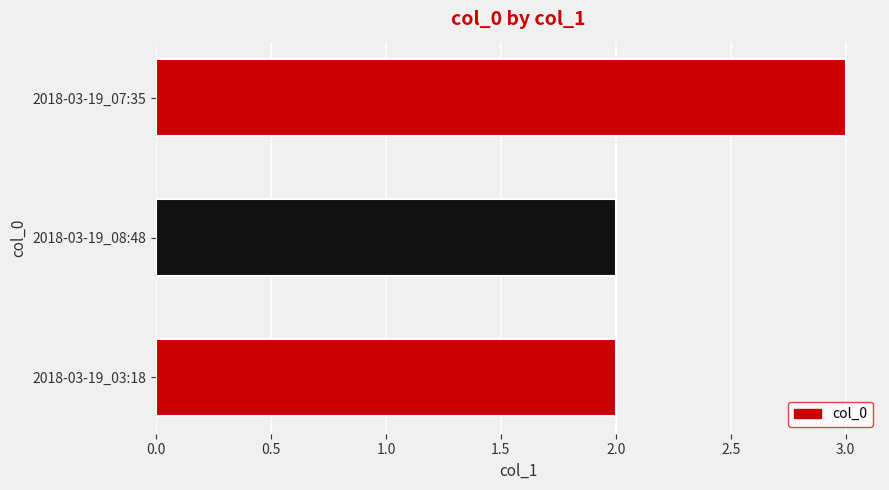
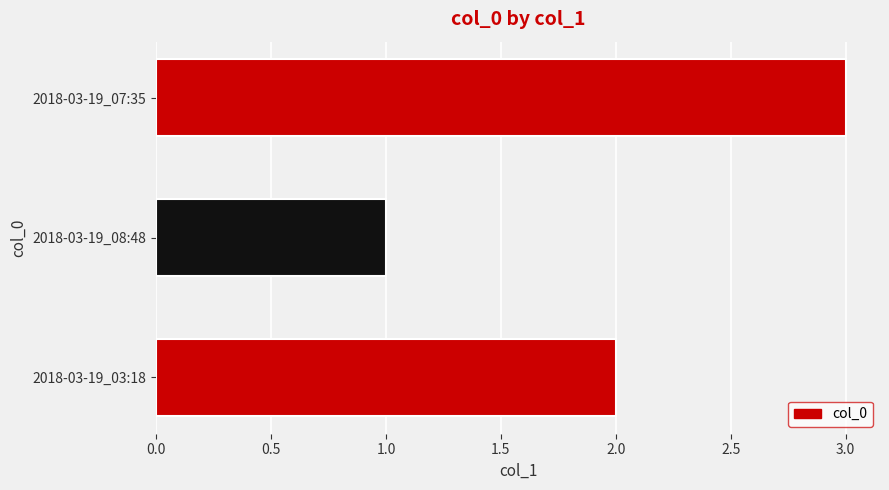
  {
    "2018-03-19_07:35": 3,
-   "2018-03-19_08:48": 2,
+   "2018-03-19_08:48": 1,
    "2018-03-19_03:18": 2
  }
